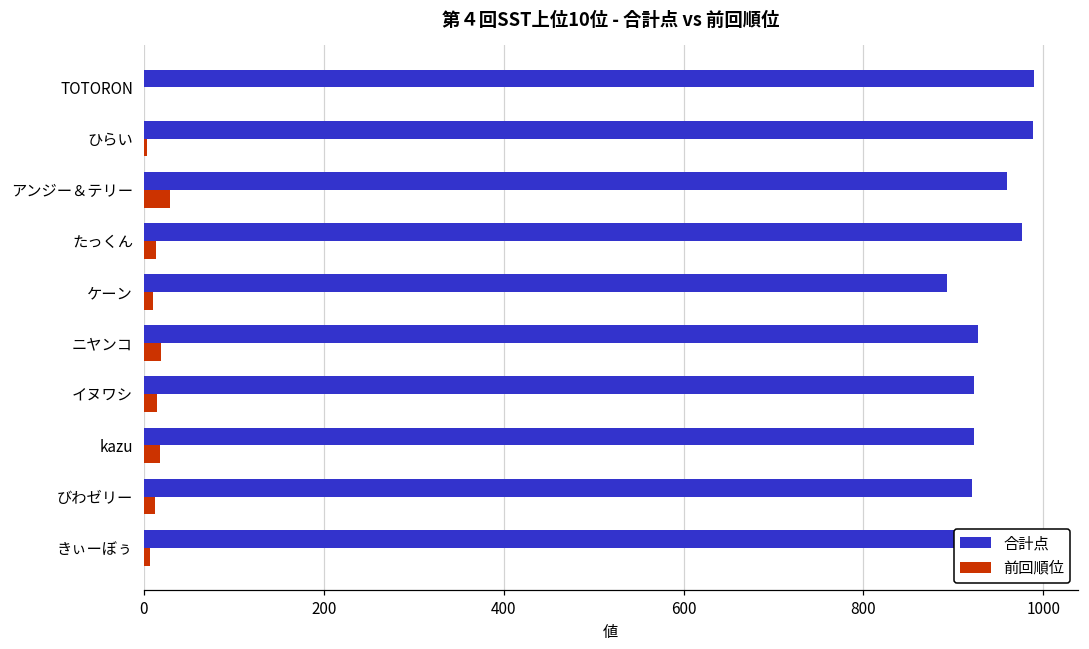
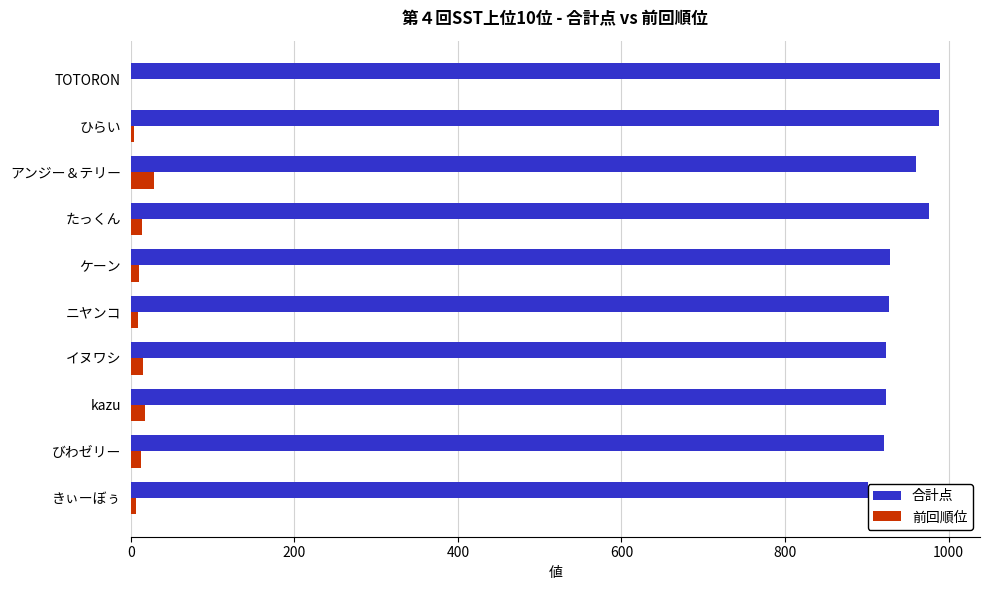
  {
    "合計点": {
      "TOTORON": 990,
      "ひらい": 990,
      "アンジー＆テリー": 960,
      "たっくん": 980,
-     "ケーン": 890,
+     "ケーン": 930,
      "ニヤンコ": 930,
      "イヌワシ": 920,
      "kazu": 920,
      "びわゼリー": 920
    },
    "前回順位": {
      "TOTORON": 0,
      "ひらい": 0,
      "アンジー＆テリー": 30,
      "たっくん": 10,
      "ケーン": 10,
-     "ニヤンコ": 20,
+     "ニヤンコ": 10,
      "イヌワシ": 20,
      "kazu": 20,
      "びわゼリー": 10,
      "きぃーぼぅ": 10
    }
  }
